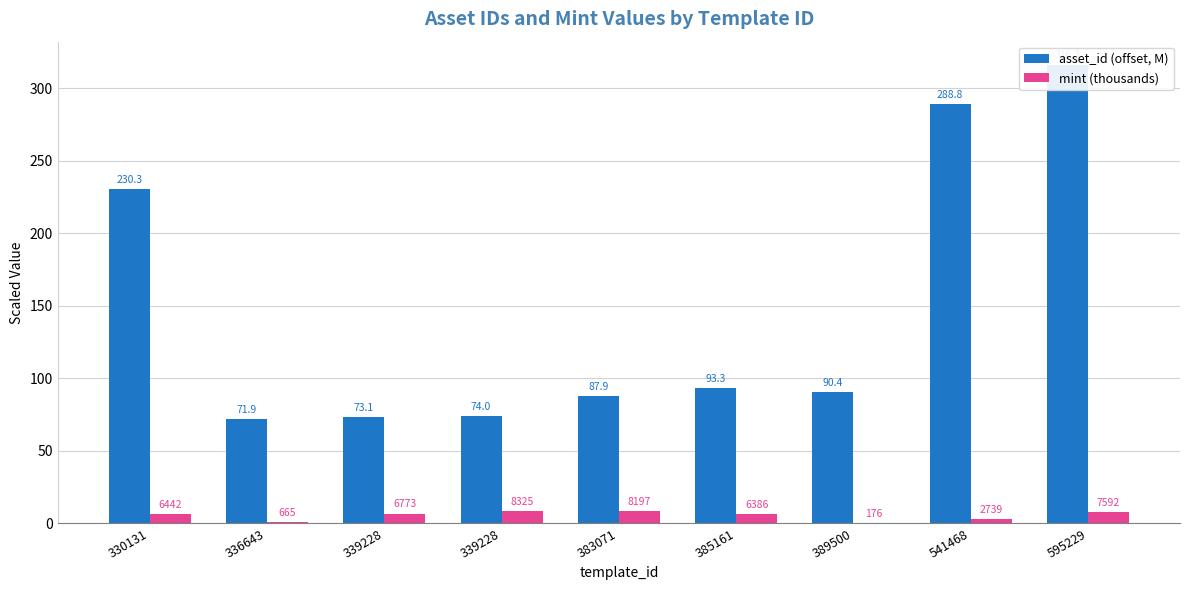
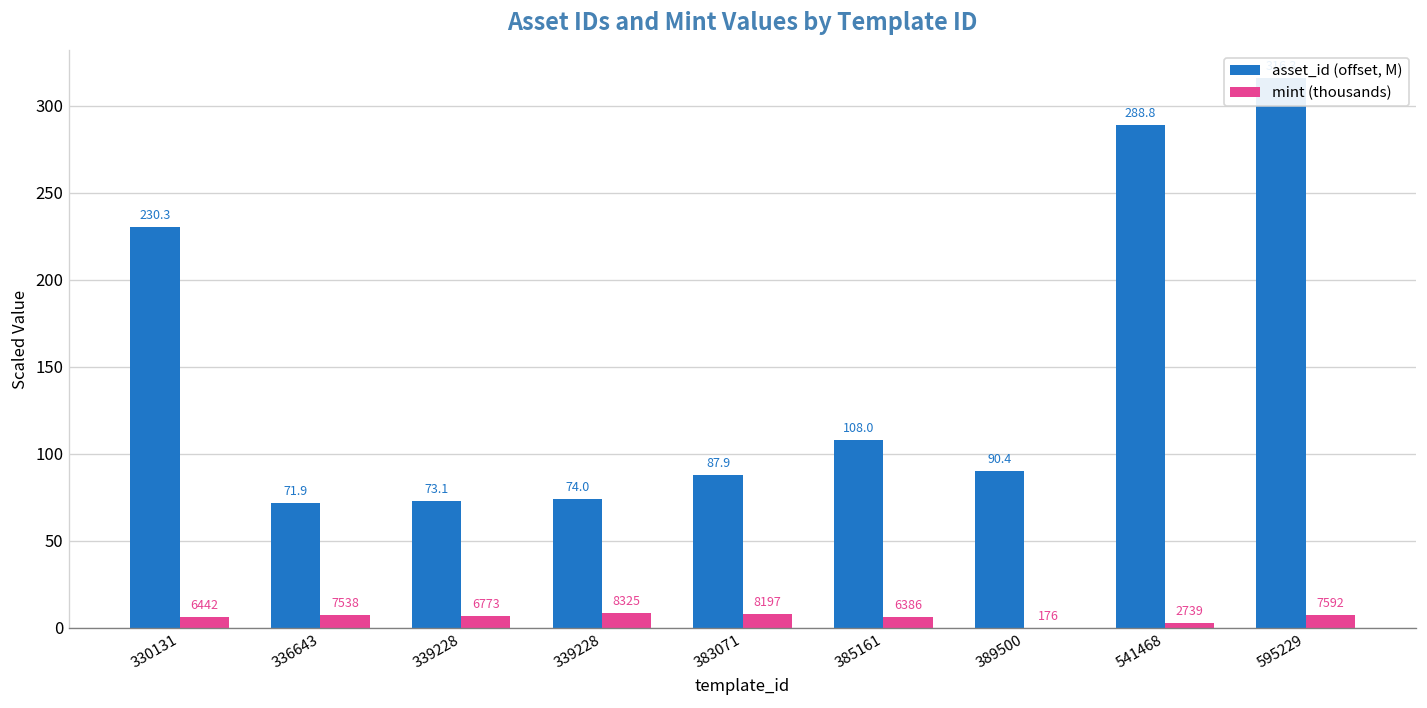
  {
    "asset_id (offset, M)": {
      "330131": 230.3,
      "336643": 71.9,
      "383071": 87.9,
-     "385161": 93.3,
+     "385161": 108.0,
      "389500": 90.4,
      "541468": 288.8
    },
    "mint (thousands)": {
-     "336643": 665
+     "336643": 7538
    }
  }
